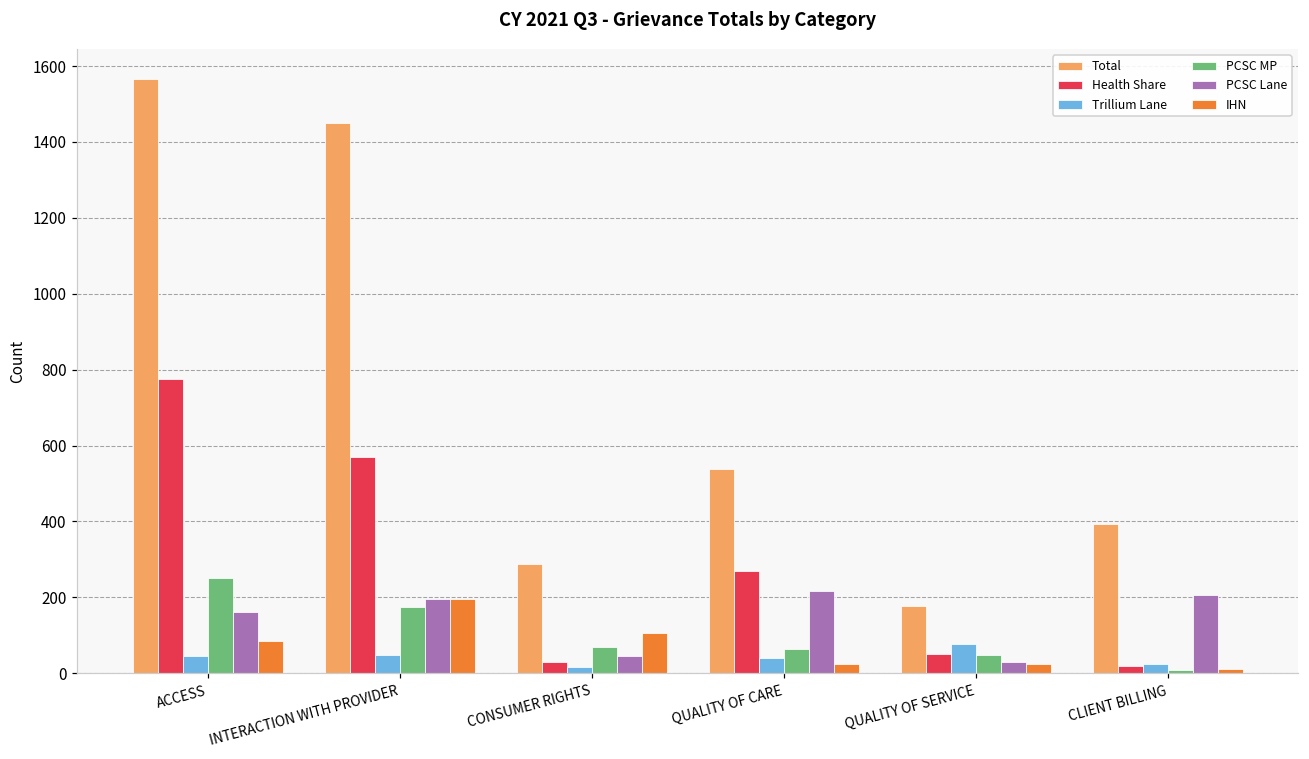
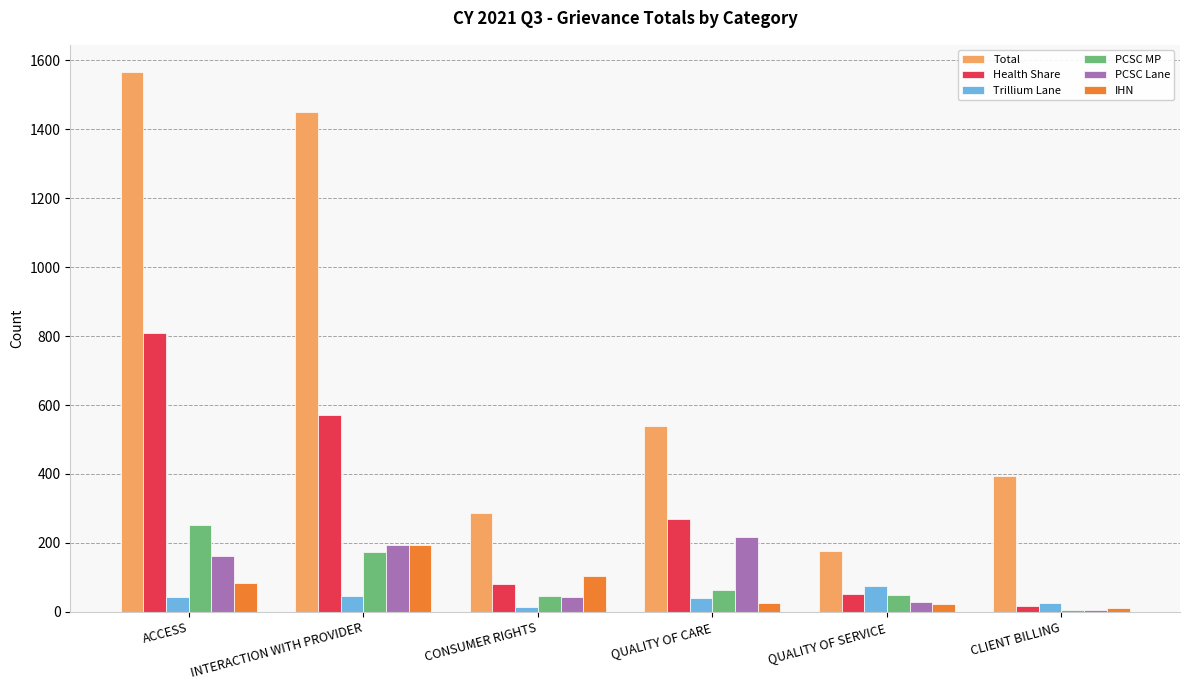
  {
    "Total": {
      "ACCESS": 1570,
      "INTERACTION WITH PROVIDER": 1450,
      "CONSUMER RIGHTS": 290,
      "QUALITY OF CARE": 540,
      "QUALITY OF SERVICE": 180,
      "CLIENT BILLING": 390
    },
    "Health Share": {
-     "ACCESS": 780,
+     "ACCESS": 810,
      "INTERACTION WITH PROVIDER": 570,
-     "CONSUMER RIGHTS": 30,
+     "CONSUMER RIGHTS": 80,
      "QUALITY OF CARE": 270,
      "QUALITY OF SERVICE": 50,
      "CLIENT BILLING": 20
    },
    "Trillium Lane": {
      "ACCESS": 40,
      "INTERACTION WITH PROVIDER": 50,
      "CONSUMER RIGHTS": 20,
      "QUALITY OF CARE": 40,
      "QUALITY OF SERVICE": 80,
      "CLIENT BILLING": 30
    },
    "PCSC MP": {
      "ACCESS": 250,
      "INTERACTION WITH PROVIDER": 180,
-     "CONSUMER RIGHTS": 70,
+     "CONSUMER RIGHTS": 50,
      "QUALITY OF CARE": 60,
      "QUALITY OF SERVICE": 50
    },
    "PCSC Lane": {
      "ACCESS": 160,
      "INTERACTION WITH PROVIDER": 200,
      "CONSUMER RIGHTS": 40,
      "QUALITY OF CARE": 220,
      "QUALITY OF SERVICE": 30,
-     "CLIENT BILLING": 210
+     "CLIENT BILLING": 10
    },
    "IHN": {
      "ACCESS": 90,
      "INTERACTION WITH PROVIDER": 200,
      "CONSUMER RIGHTS": 110,
      "QUALITY OF CARE": 30,
      "QUALITY OF SERVICE": 20,
      "CLIENT BILLING": 10
    }
  }
